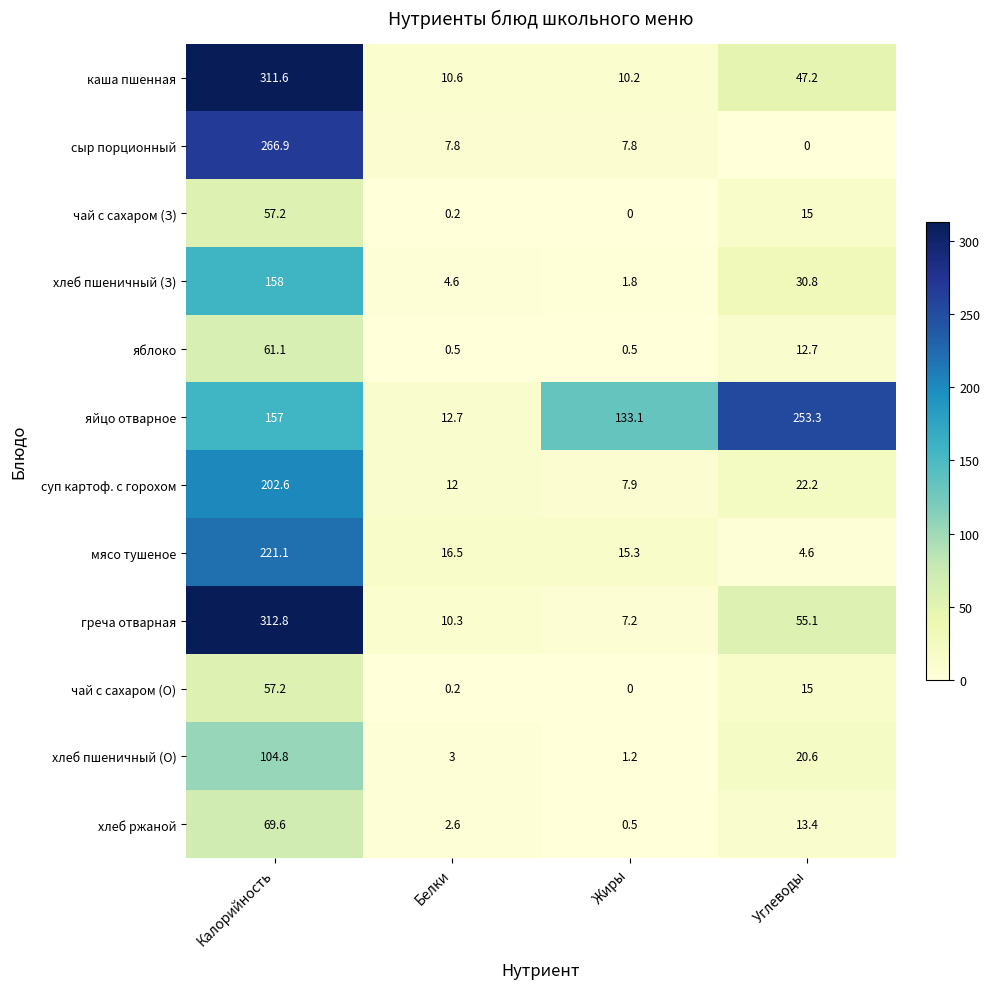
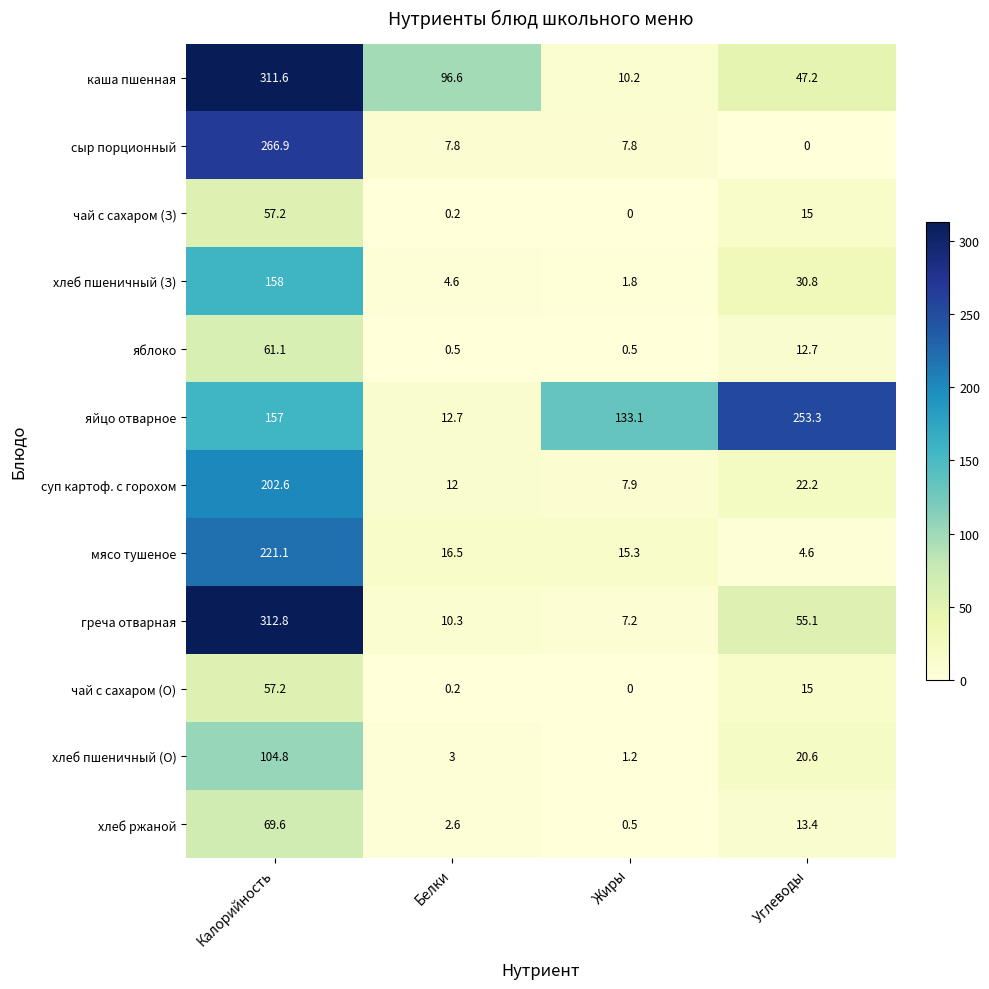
  {
    "каша пшенная": {
      "Калорийность": 311.6,
-     "Белки": 10.6,
+     "Белки": 96.6,
      "Жиры": 10.2,
      "Углеводы": 47.2
    },
    "сыр порционный": {
      "Калорийность": 266.9,
      "Белки": 7.8,
      "Жиры": 7.8,
      "Углеводы": 0
    },
    "чай с сахаром (З)": {
      "Калорийность": 57.2,
      "Белки": 0.2,
      "Жиры": 0,
      "Углеводы": 15
    },
    "хлеб пшеничный (З)": {
      "Калорийность": 158,
      "Белки": 4.6,
      "Жиры": 1.8,
      "Углеводы": 30.8
    },
    "яблоко": {
      "Калорийность": 61.1,
      "Белки": 0.5,
      "Жиры": 0.5,
      "Углеводы": 12.7
    },
    "яйцо отварное": {
      "Калорийность": 157,
      "Белки": 12.7,
      "Жиры": 133.1,
      "Углеводы": 253.3
    },
    "суп картоф. с горохом": {
      "Калорийность": 202.6,
      "Белки": 12,
      "Жиры": 7.9,
      "Углеводы": 22.2
    },
    "мясо тушеное": {
      "Калорийность": 221.1,
      "Белки": 16.5,
      "Жиры": 15.3,
      "Углеводы": 4.6
    },
    "греча отварная": {
      "Калорийность": 312.8,
      "Белки": 10.3,
      "Жиры": 7.2,
      "Углеводы": 55.1
    },
    "чай с сахаром (О)": {
      "Калорийность": 57.2,
      "Белки": 0.2,
      "Жиры": 0,
      "Углеводы": 15
    },
    "хлеб пшеничный (О)": {
      "Калорийность": 104.8,
      "Белки": 3,
      "Жиры": 1.2,
      "Углеводы": 20.6
    },
    "хлеб ржаной": {
      "Калорийность": 69.6,
      "Белки": 2.6,
      "Жиры": 0.5,
      "Углеводы": 13.4
    }
  }
